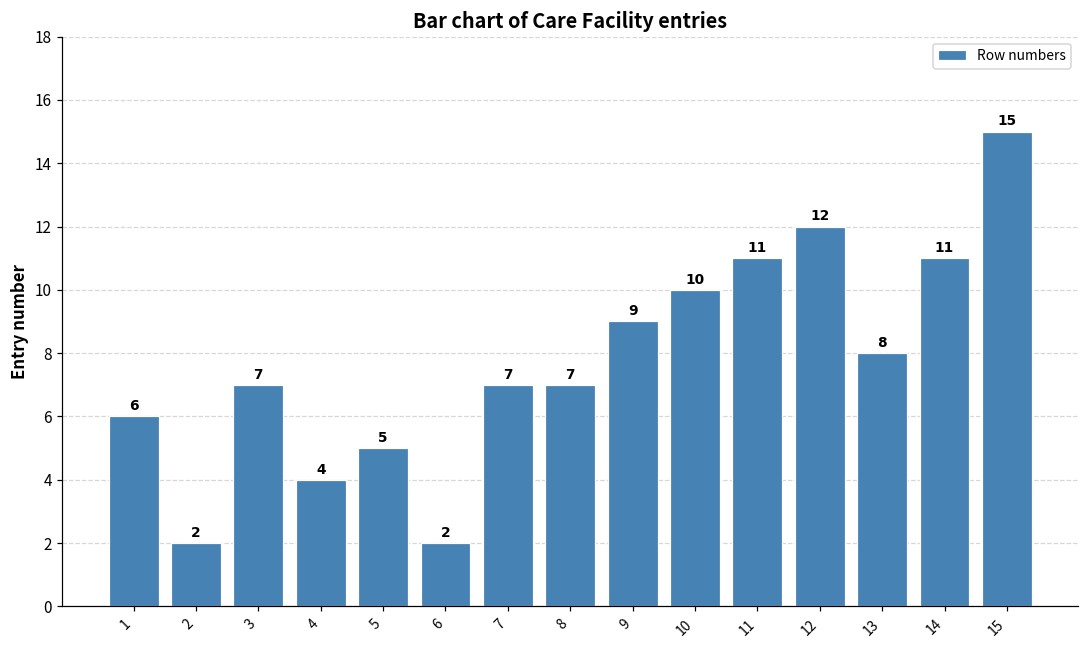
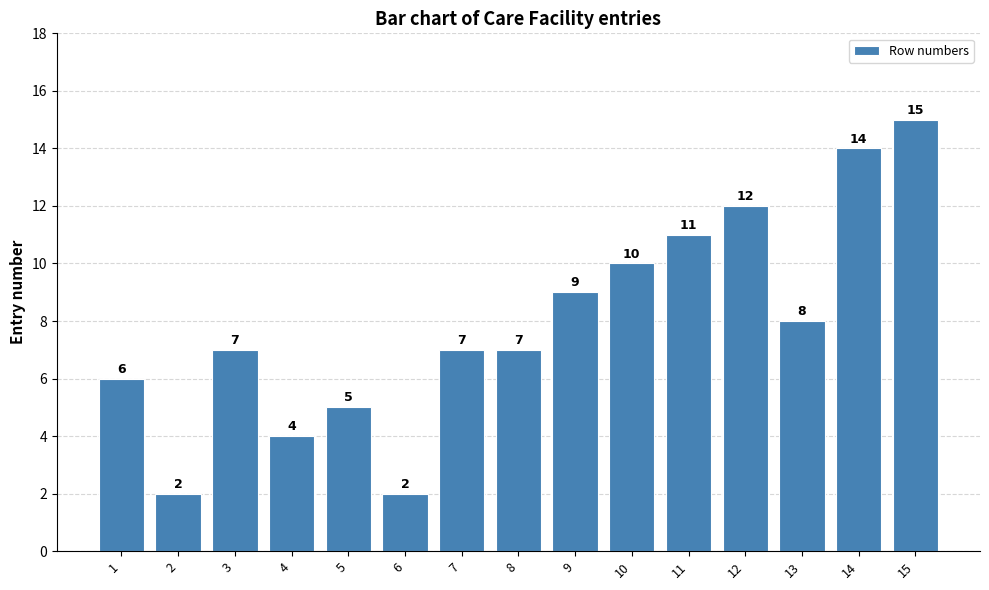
  {
    "1": 6,
    "2": 2,
    "3": 7,
    "4": 4,
    "5": 5,
    "6": 2,
    "7": 7,
    "8": 7,
    "9": 9,
    "10": 10,
    "11": 11,
    "12": 12,
    "13": 8,
-   "14": 11,
+   "14": 14,
    "15": 15
  }
